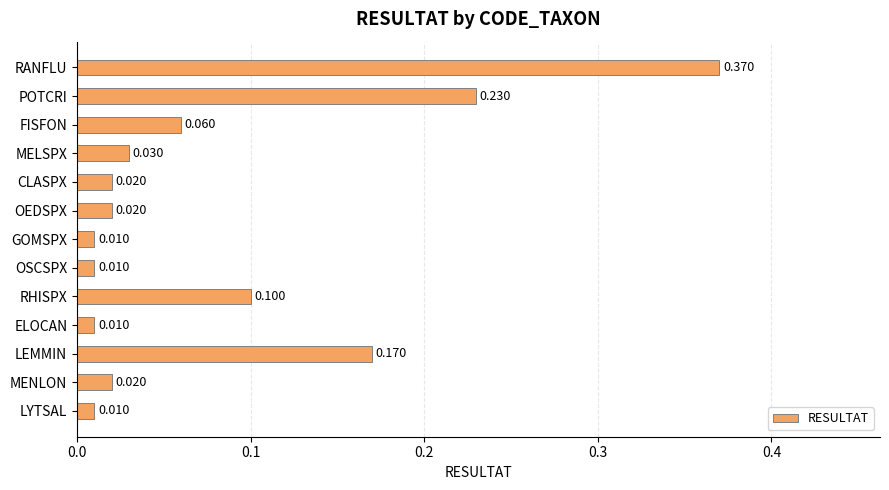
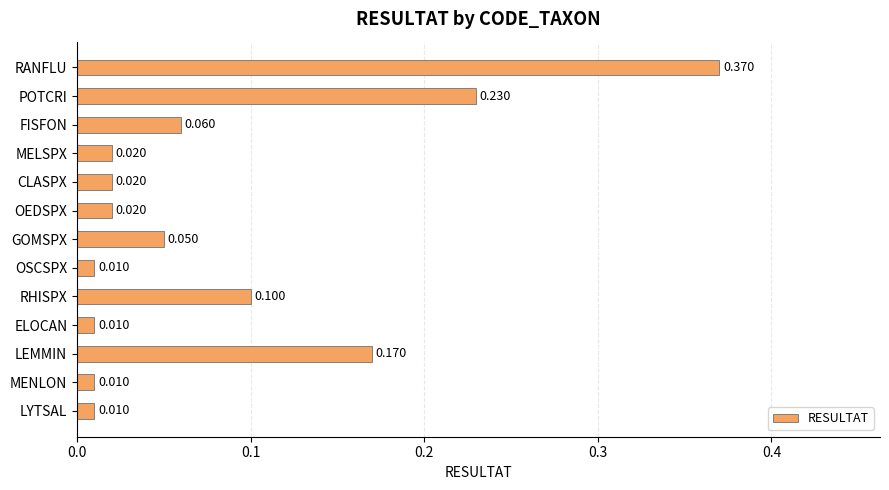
  {
    "RANFLU": 0.370,
    "POTCRI": 0.230,
    "FISFON": 0.060,
-   "MELSPX": 0.030,
+   "MELSPX": 0.020,
    "CLASPX": 0.020,
    "OEDSPX": 0.020,
-   "GOMSPX": 0.010,
+   "GOMSPX": 0.050,
    "OSCSPX": 0.010,
    "RHISPX": 0.100,
    "ELOCAN": 0.010,
    "LEMMIN": 0.170,
-   "MENLON": 0.020,
+   "MENLON": 0.010,
    "LYTSAL": 0.010
  }
